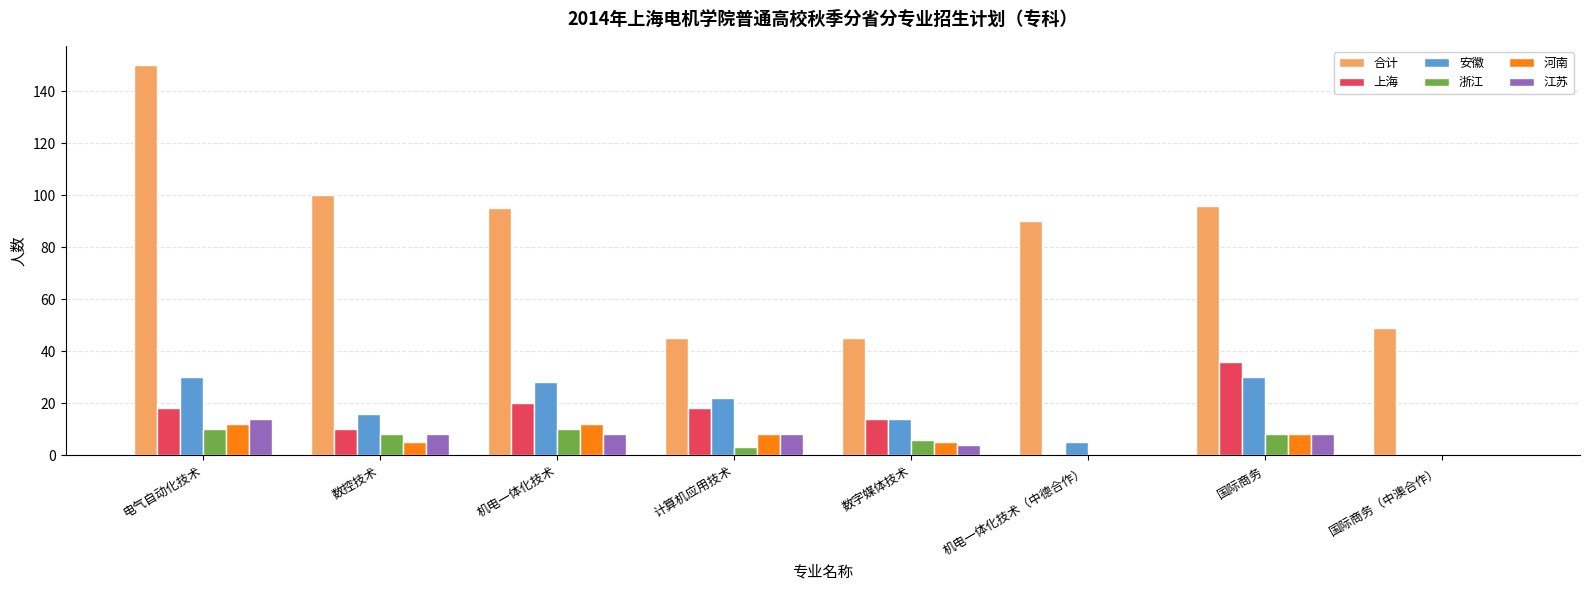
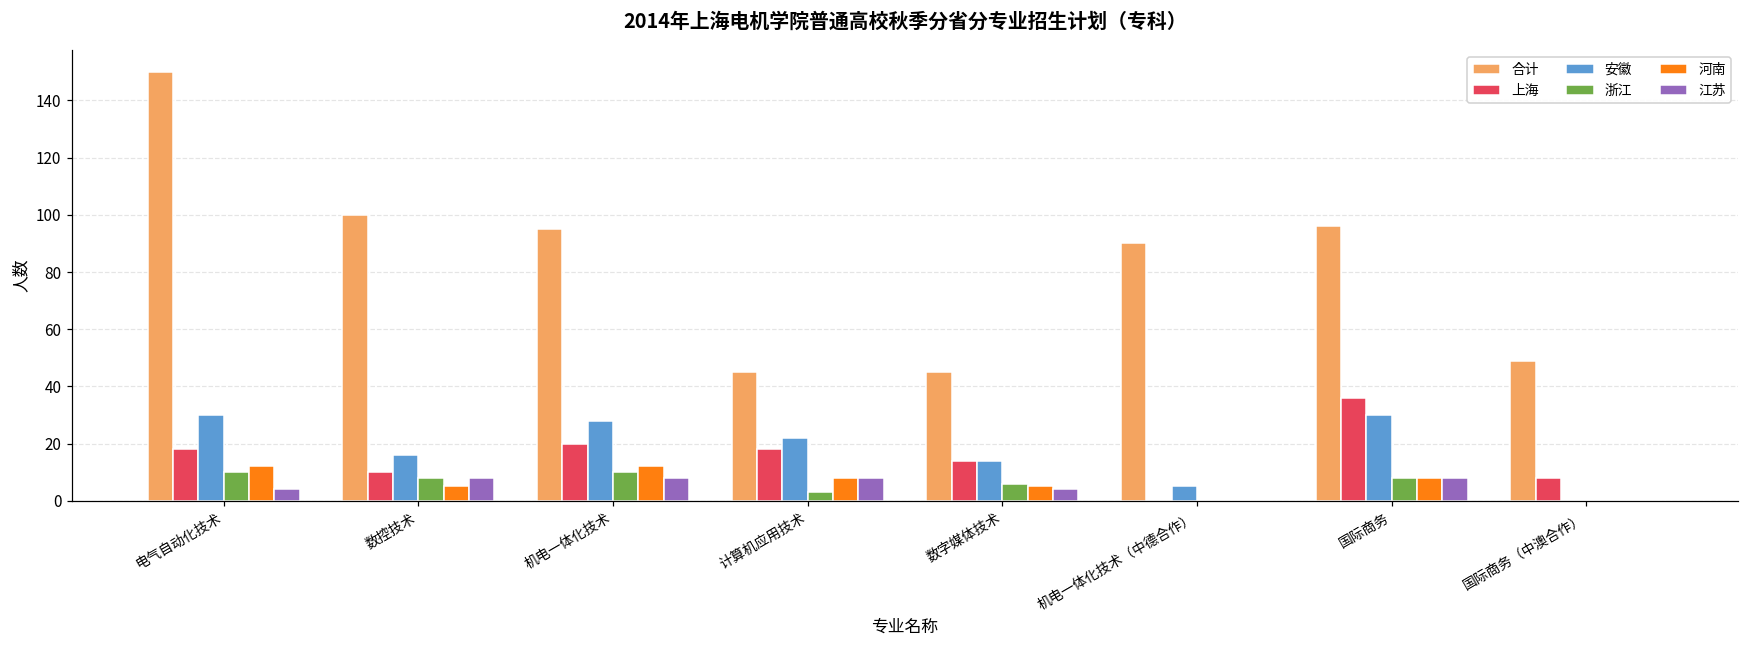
  {
    "合计": {
      "电气自动化技术": 150,
      "数控技术": 100,
      "机电一体化技术": 95,
      "计算机应用技术": 45,
      "数字媒体技术": 45,
      "机电一体化技术（中德合作）": 90,
      "国际商务": 96,
      "国际商务（中澳合作）": 49
    },
    "上海": {
      "电气自动化技术": 18,
      "数控技术": 10,
      "机电一体化技术": 20,
      "计算机应用技术": 18,
      "数字媒体技术": 14,
      "机电一体化技术（中德合作）": 0,
      "国际商务": 36,
-     "国际商务（中澳合作）": 0
+     "国际商务（中澳合作）": 8
    },
    "安徽": {
      "电气自动化技术": 30,
      "数控技术": 16,
      "机电一体化技术": 28,
      "计算机应用技术": 22,
      "数字媒体技术": 14,
      "机电一体化技术（中德合作）": 5,
      "国际商务": 30,
      "国际商务（中澳合作）": 0
    },
    "浙江": {
      "电气自动化技术": 10,
      "数控技术": 8,
      "机电一体化技术": 10,
      "计算机应用技术": 3,
      "数字媒体技术": 6,
      "机电一体化技术（中德合作）": 0,
      "国际商务": 8,
      "国际商务（中澳合作）": 0
    },
    "河南": {
      "电气自动化技术": 12,
      "数控技术": 5,
      "机电一体化技术": 12,
      "计算机应用技术": 8,
      "数字媒体技术": 5,
      "机电一体化技术（中德合作）": 0,
      "国际商务": 8,
      "国际商务（中澳合作）": 0
    },
    "江苏": {
-     "电气自动化技术": 14,
+     "电气自动化技术": 4,
      "数控技术": 8,
      "机电一体化技术": 8,
      "计算机应用技术": 8,
      "数字媒体技术": 4,
      "机电一体化技术（中德合作）": 0,
      "国际商务": 8,
      "国际商务（中澳合作）": 0
    }
  }
